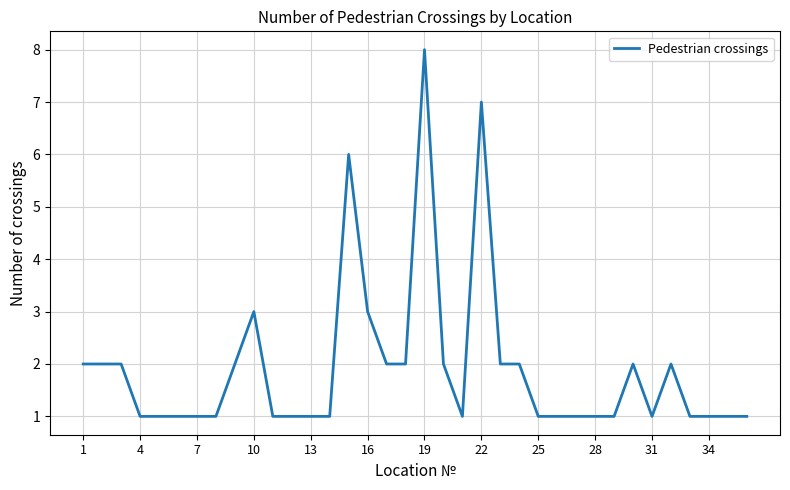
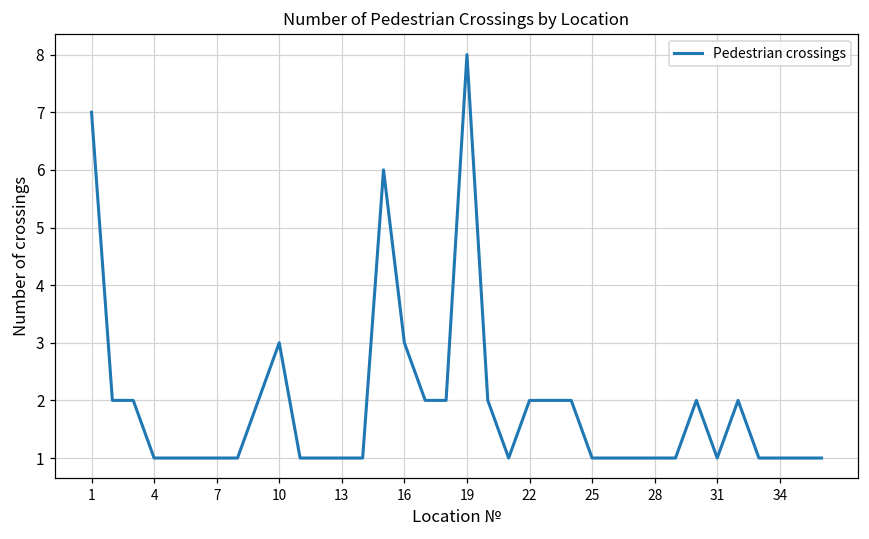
  {
-   "1": 2,
+   "1": 7,
    "4": 1,
    "7": 1,
    "10": 3,
    "13": 1,
    "16": 3,
    "19": 8,
-   "22": 7,
+   "22": 2,
    "25": 1,
    "28": 1,
    "31": 1,
    "34": 1
  }
